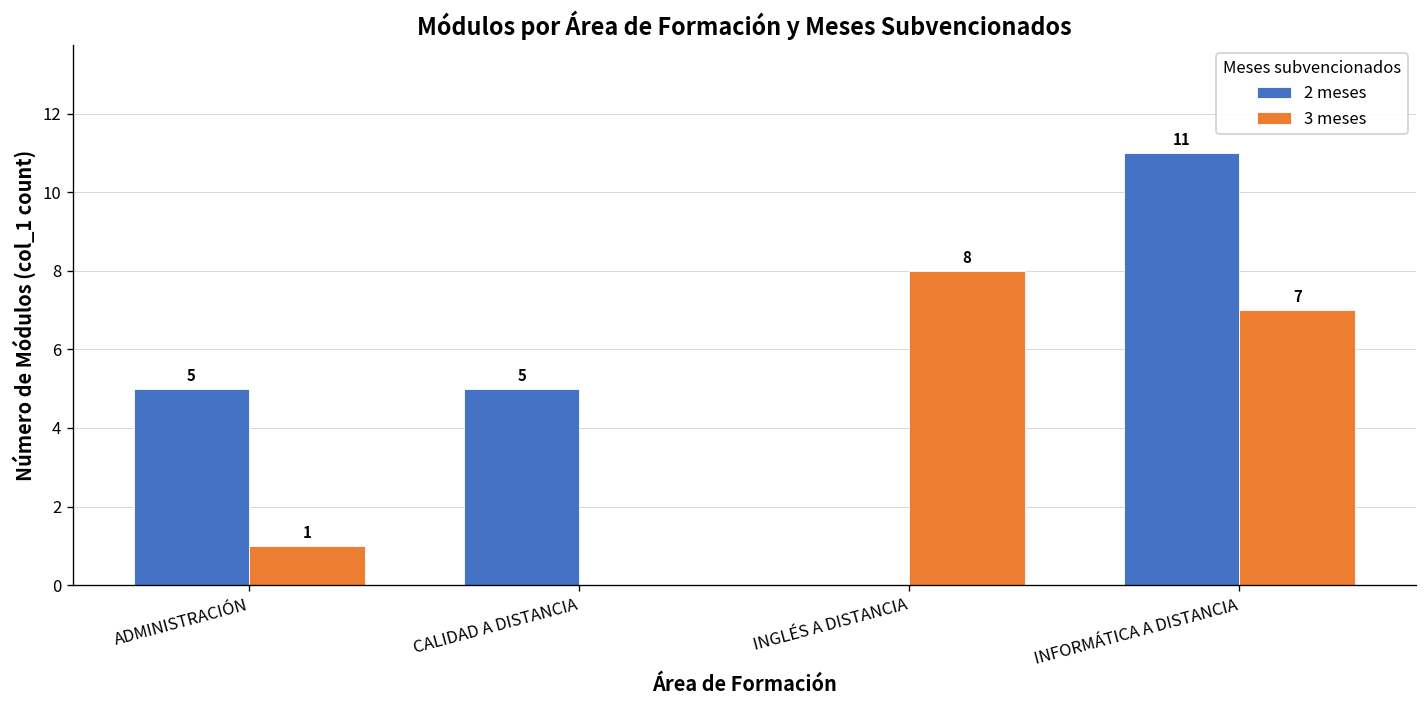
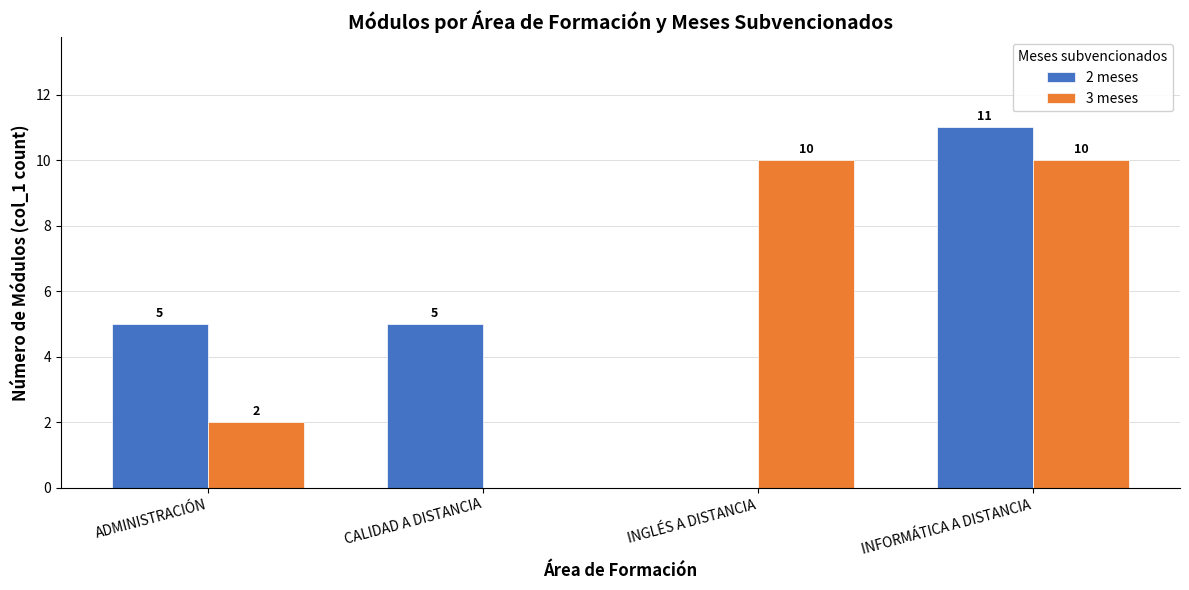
  {
    "2 meses": {
      "ADMINISTRACIÓN": 5,
      "CALIDAD A DISTANCIA": 5,
      "INFORMÁTICA A DISTANCIA": 11
    },
    "3 meses": {
-     "ADMINISTRACIÓN": 1,
-     "INGLÉS A DISTANCIA": 8,
-     "INFORMÁTICA A DISTANCIA": 7
+     "ADMINISTRACIÓN": 2,
+     "INGLÉS A DISTANCIA": 10,
+     "INFORMÁTICA A DISTANCIA": 10
    }
  }
